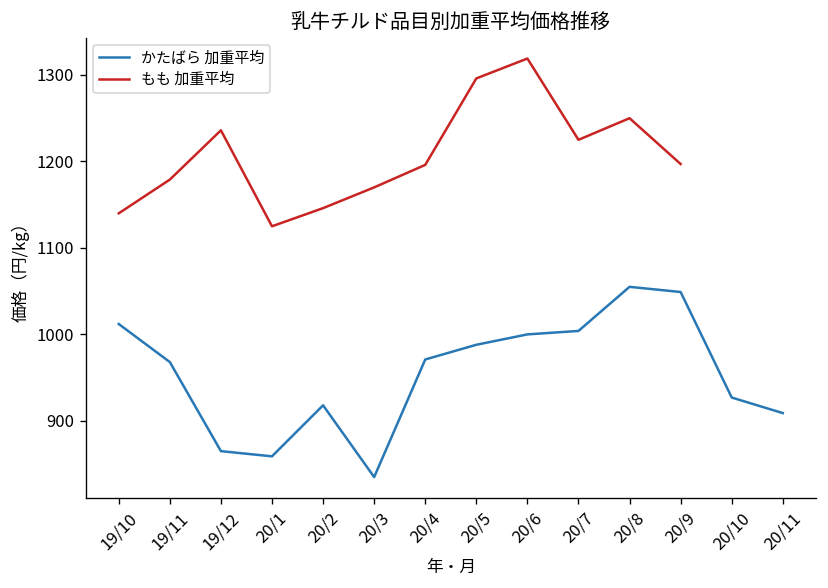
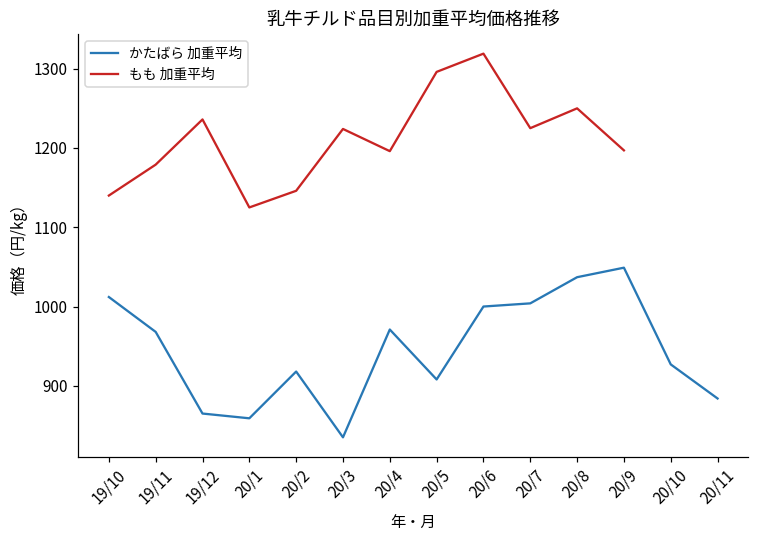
  {
    "かたばら 加重平均": {
      "19/10": 1010,
      "19/11": 970,
      "19/12": 870,
      "20/1": 860,
      "20/2": 920,
      "20/3": 840,
      "20/4": 970,
-     "20/5": 990,
+     "20/5": 910,
      "20/6": 1000,
      "20/7": 1000,
-     "20/8": 1060,
+     "20/8": 1040,
      "20/9": 1050,
      "20/10": 930,
-     "20/11": 910
+     "20/11": 880
    },
    "もも 加重平均": {
      "19/10": 1140,
      "19/11": 1180,
      "19/12": 1240,
      "20/1": 1130,
      "20/2": 1150,
-     "20/3": 1170,
+     "20/3": 1220,
      "20/4": 1200,
      "20/5": 1300,
      "20/6": 1320,
      "20/7": 1230,
      "20/8": 1250,
      "20/9": 1200
    }
  }
